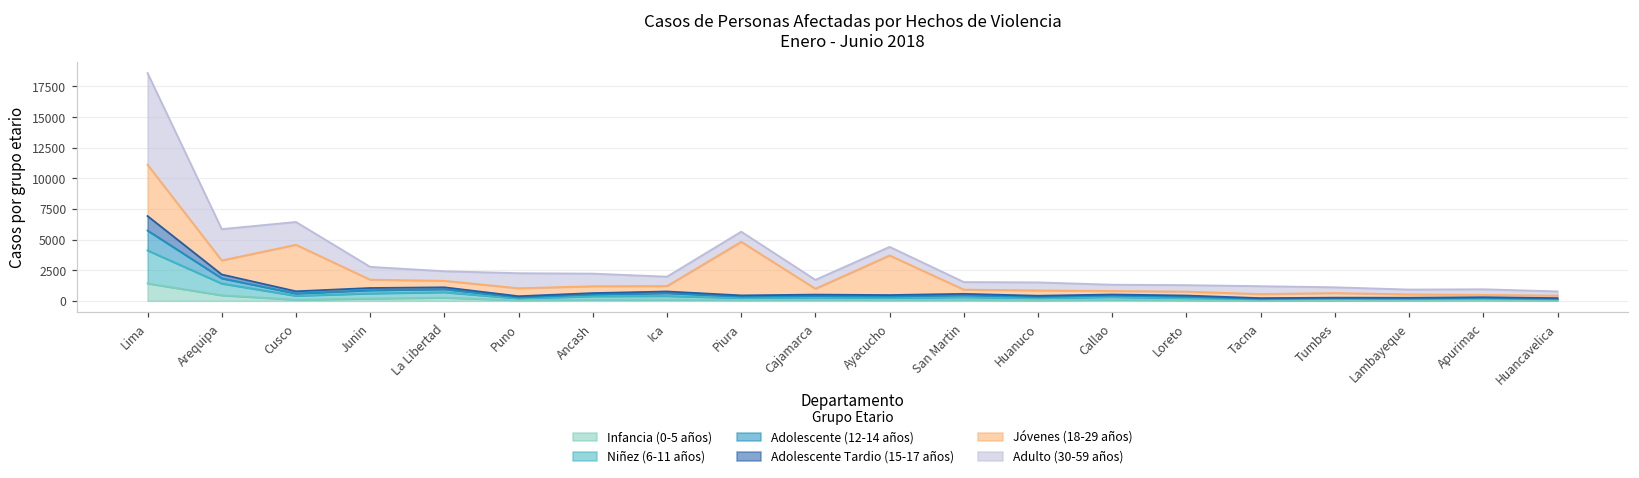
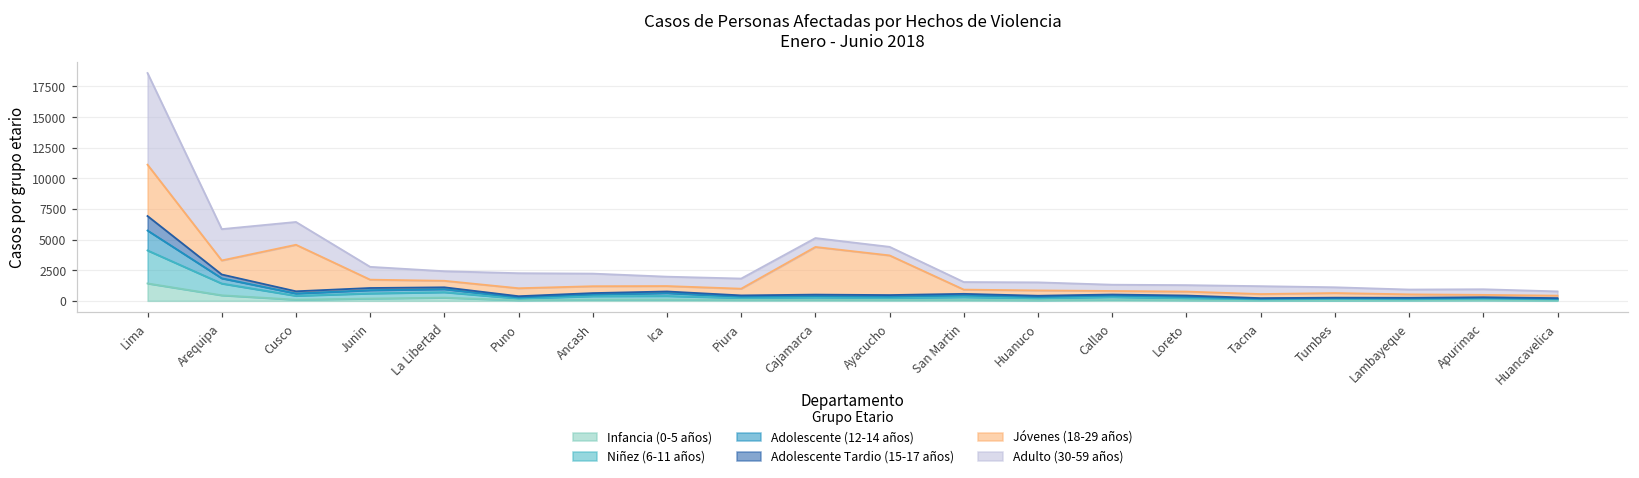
  {
    "Jóvenes (18-29 años)": {
      "Lima": 4200,
      "Arequipa": 1100,
      "Cusco": 3800,
      "Junin": 700,
      "La Libertad": 500,
      "Puno": 700,
      "Ancash": 600,
      "Ica": 400,
-     "Piura": 4400,
-     "Cajamarca": 500,
+     "Piura": 500,
+     "Cajamarca": 3900,
      "Ayacucho": 3200,
      "San Martin": 300,
      "Huanuco": 400,
      "Callao": 300,
      "Loreto": 300,
      "Tacna": 300,
      "Tumbes": 400,
      "Lambayeque": 300
    }
  }
